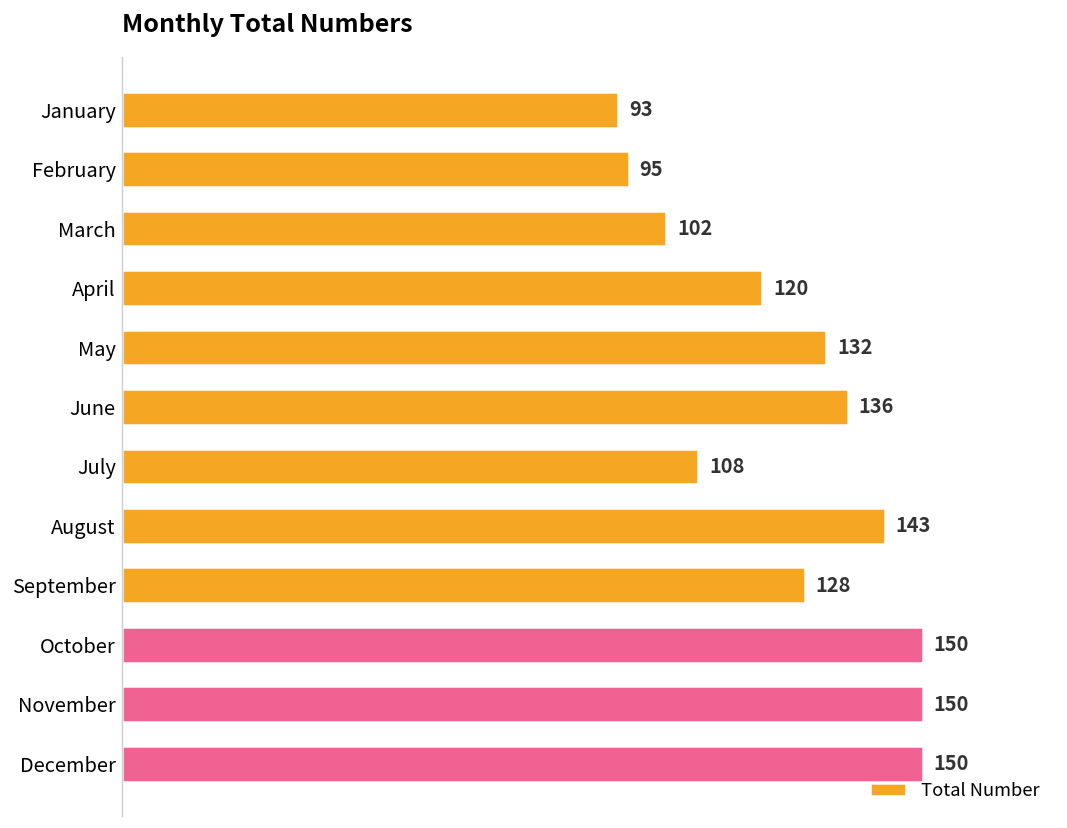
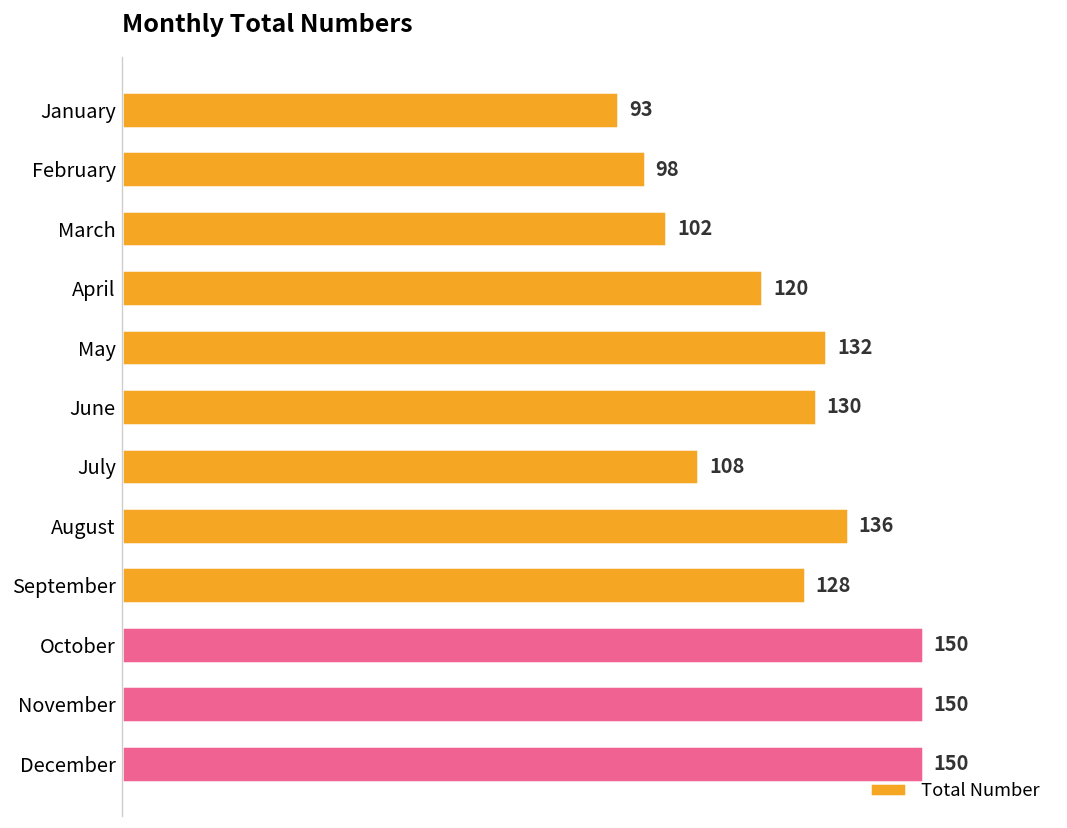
  {
    "January": 93,
-   "February": 95,
+   "February": 98,
    "March": 102,
    "April": 120,
    "May": 132,
-   "June": 136,
+   "June": 130,
    "July": 108,
-   "August": 143,
+   "August": 136,
    "September": 128,
    "October": 150,
    "November": 150,
    "December": 150
  }
